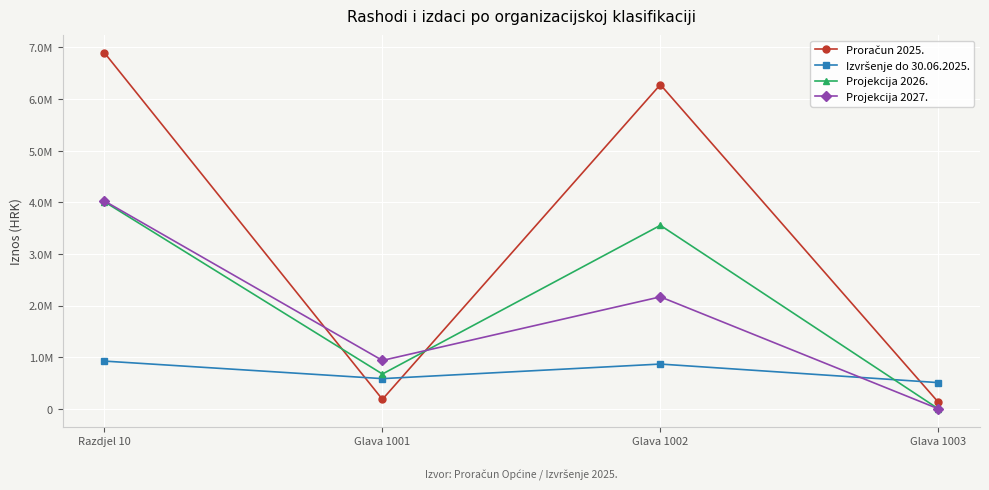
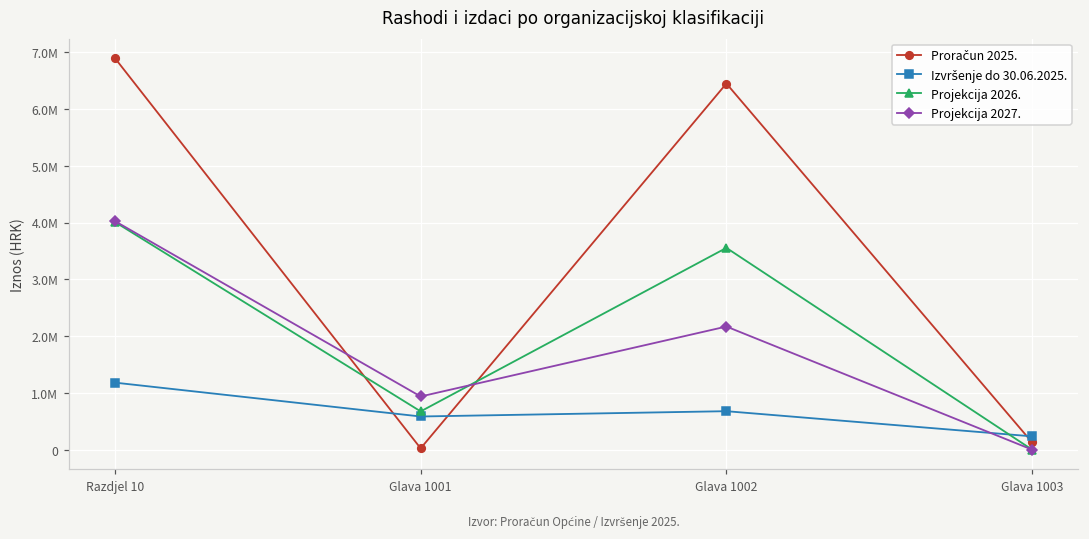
  {
    "Proračun 2025.": {
      "Razdjel 10": 6900000,
-     "Glava 1001": 200000,
-     "Glava 1002": 6300000,
+     "Glava 1001": 0,
+     "Glava 1002": 6400000,
      "Glava 1003": 100000
    },
    "Izvršenje do 30.06.2025.": {
-     "Razdjel 10": 900000,
+     "Razdjel 10": 1200000,
      "Glava 1001": 600000,
-     "Glava 1002": 900000,
-     "Glava 1003": 500000
+     "Glava 1002": 700000,
+     "Glava 1003": 200000
    },
    "Projekcija 2026.": {
      "Glava 1001": 700000,
      "Glava 1002": 3600000
    },
    "Projekcija 2027.": {
      "Glava 1001": 900000,
      "Glava 1002": 2200000
    }
  }
